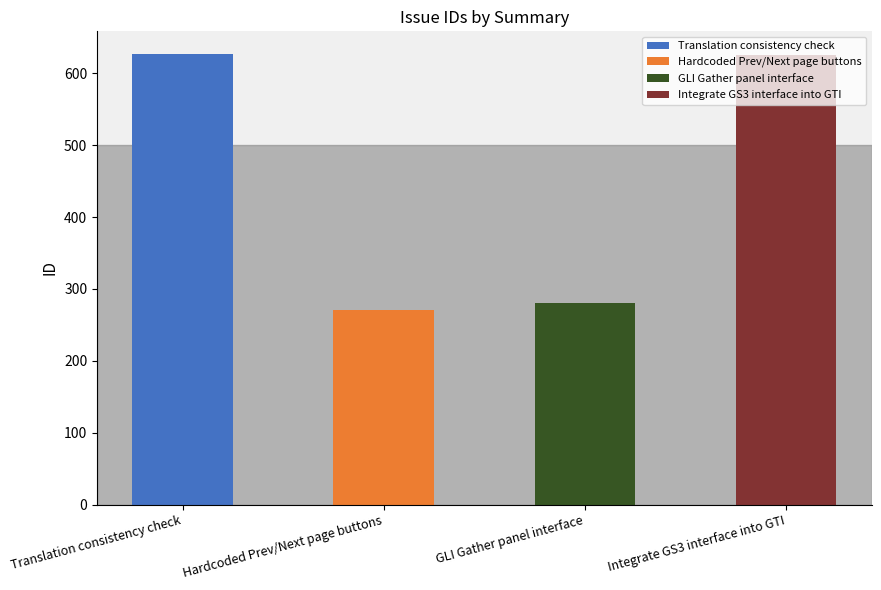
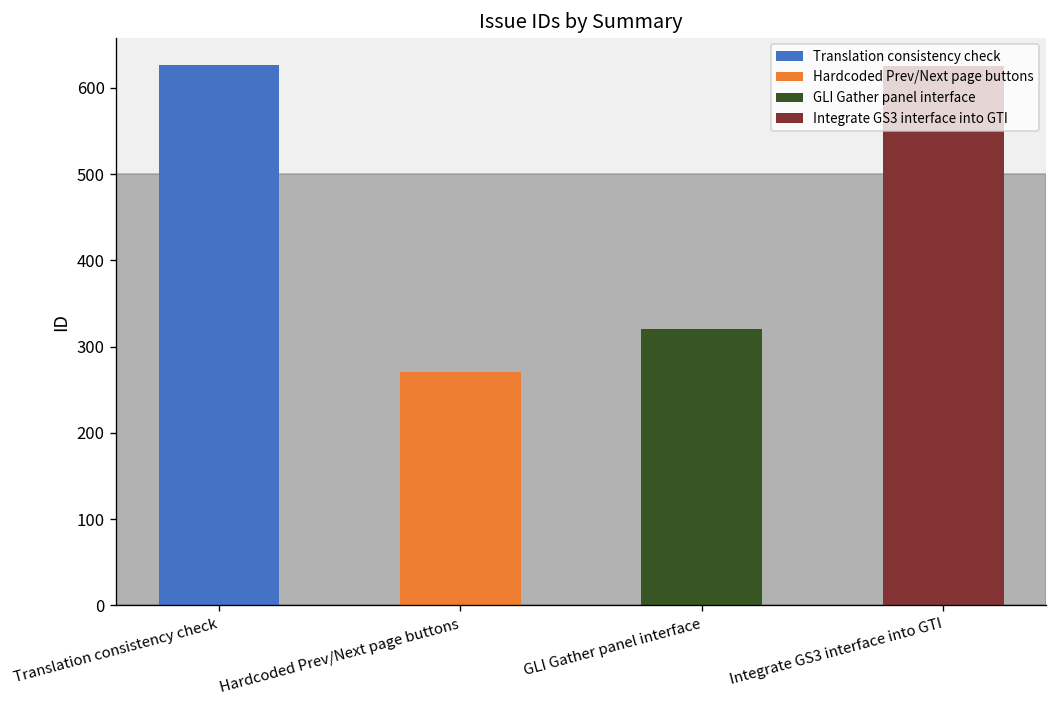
  {
    "Translation consistency check": 630,
    "Hardcoded Prev/Next page buttons": 270,
-   "GLI Gather panel interface": 280
+   "GLI Gather panel interface": 320
  }
